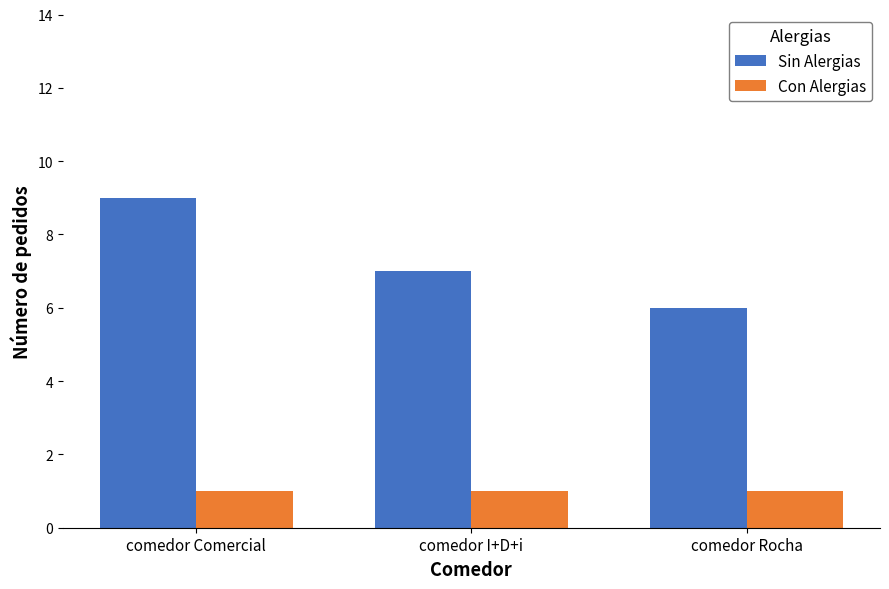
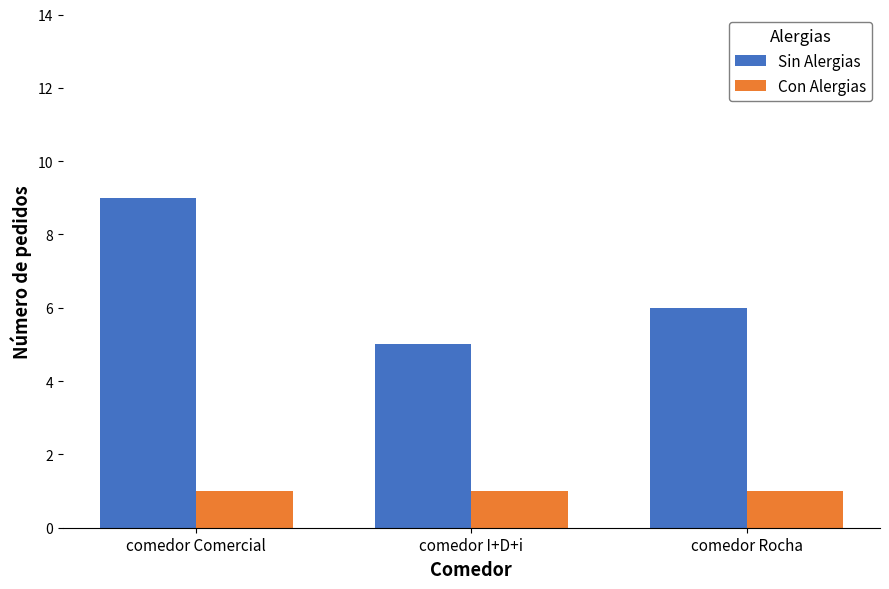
  {
    "Sin Alergias": {
      "comedor Comercial": 9,
-     "comedor I+D+i": 7,
+     "comedor I+D+i": 5,
      "comedor Rocha": 6
    },
    "Con Alergias": {
      "comedor Comercial": 1,
      "comedor I+D+i": 1,
      "comedor Rocha": 1
    }
  }
